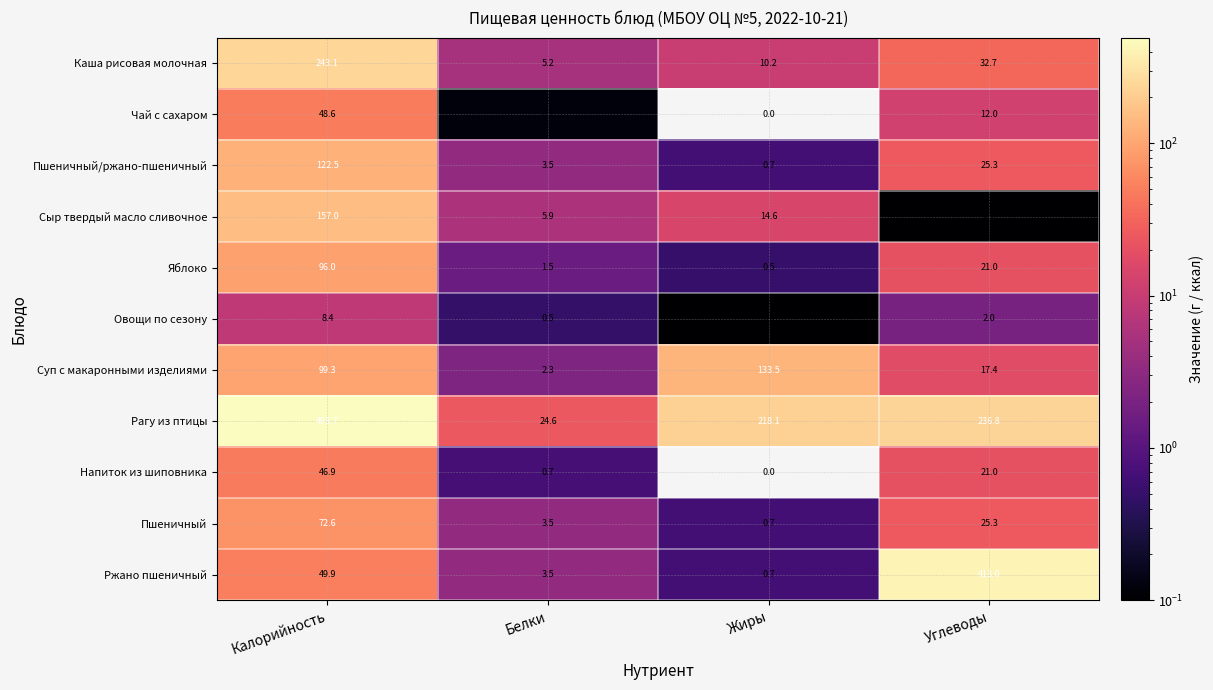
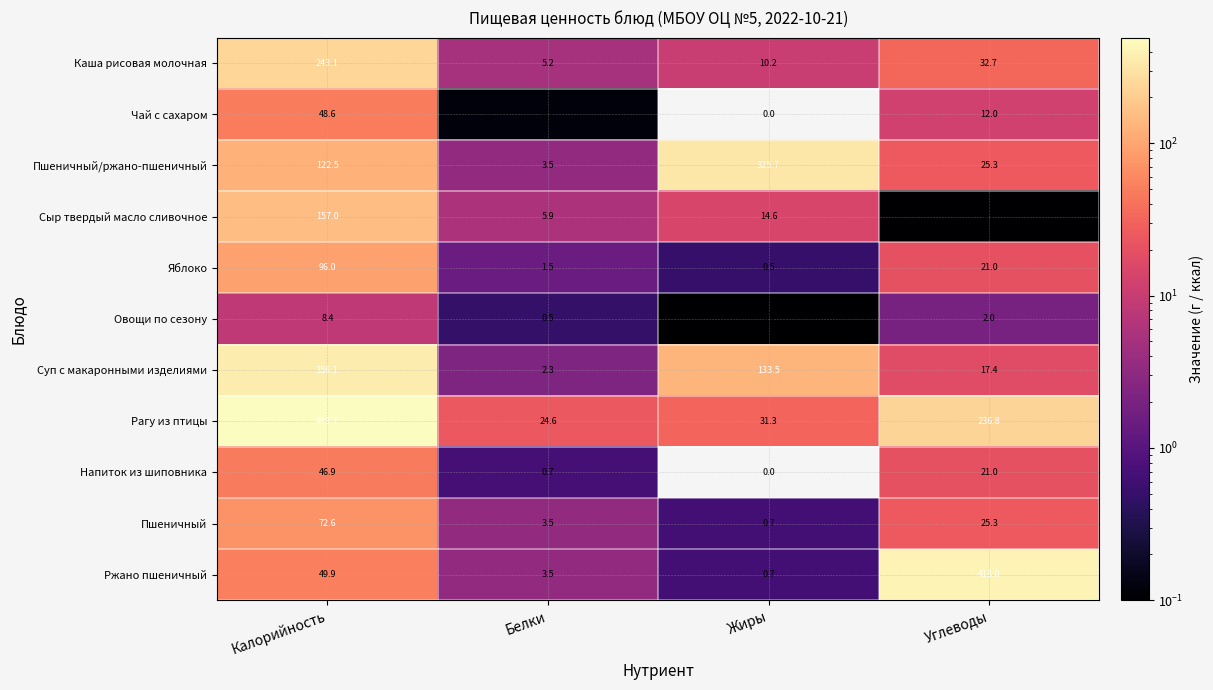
  {
    "Каша рисовая молочная": {
      "Калорийность": 243.1,
      "Белки": 5.2,
      "Жиры": 10.2,
      "Углеводы": 32.7
    },
    "Чай с сахаром": {
      "Калорийность": 48.6,
      "Жиры": 0.0,
      "Углеводы": 12.0
    },
    "Пшеничный/ржано-пшеничный": {
      "Калорийность": 122.5,
      "Белки": 3.5,
-     "Жиры": 0.7,
+     "Жиры": 325.7,
      "Углеводы": 25.3
    },
    "Сыр твердый масло сливочное": {
      "Калорийность": 157.0,
      "Белки": 5.9,
      "Жиры": 14.6
    },
    "Яблоко": {
      "Калорийность": 96.0,
      "Белки": 1.5,
      "Жиры": 0.5,
      "Углеводы": 21.0
    },
    "Овощи по сезону": {
      "Калорийность": 8.4,
      "Белки": 0.5,
      "Углеводы": 2.0
    },
    "Суп с макаронными изделиями": {
-     "Калорийность": 99.3,
+     "Калорийность": 356.1,
      "Белки": 2.3,
      "Жиры": 133.5,
      "Углеводы": 17.4
    },
    "Рагу из птицы": {
      "Калорийность": 493.7,
      "Белки": 24.6,
-     "Жиры": 218.1,
+     "Жиры": 31.3,
      "Углеводы": 236.8
    },
    "Напиток из шиповника": {
      "Калорийность": 46.9,
      "Белки": 0.7,
      "Жиры": 0.0,
      "Углеводы": 21.0
    },
    "Пшеничный": {
      "Калорийность": 72.6,
      "Белки": 3.5,
      "Жиры": 0.7,
      "Углеводы": 25.3
    },
    "Ржано пшеничный": {
      "Калорийность": 49.9,
      "Белки": 3.5,
      "Жиры": 0.7,
      "Углеводы": 413.0
    }
  }
